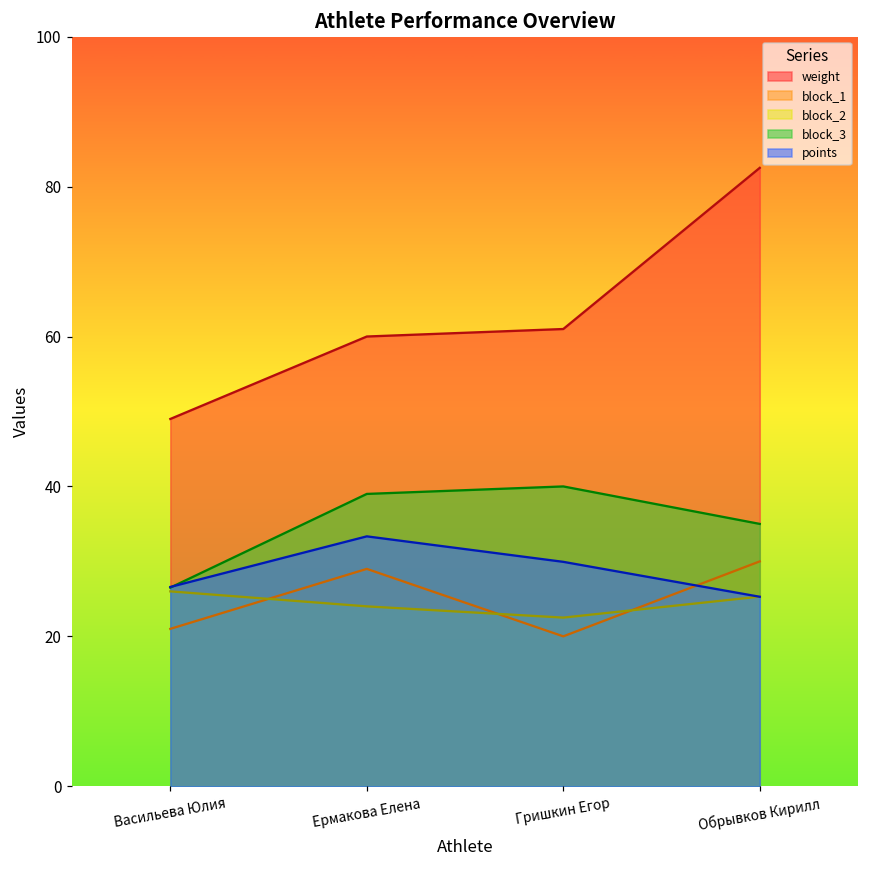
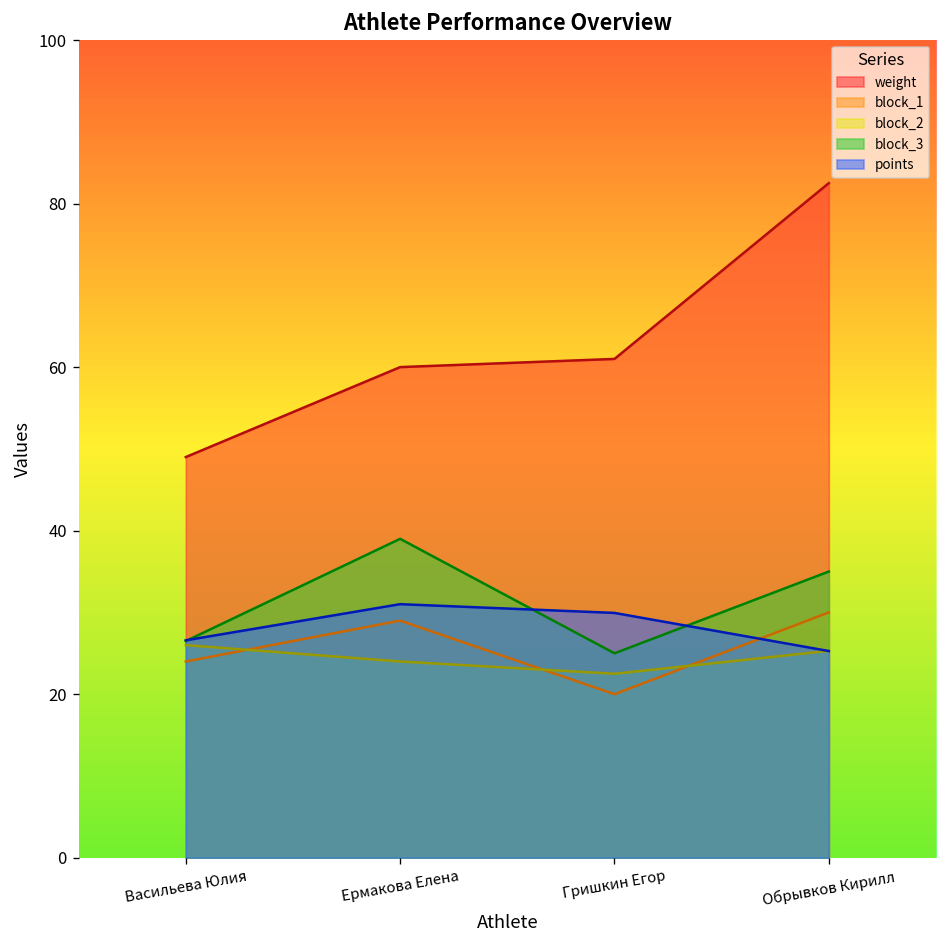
  {
    "weight": {
      "Васильева Юлия": 49,
      "Ермакова Елена": 60,
      "Гришкин Егор": 61,
      "Обрывков Кирилл": 83
    },
    "block_1": {
-     "Васильева Юлия": 21,
+     "Васильева Юлия": 24,
      "Ермакова Елена": 29,
      "Гришкин Егор": 20,
      "Обрывков Кирилл": 30
    },
    "block_2": {
      "Васильева Юлия": 26,
      "Ермакова Елена": 24,
      "Гришкин Егор": 23
    },
    "block_3": {
      "Ермакова Елена": 39,
-     "Гришкин Егор": 40,
+     "Гришкин Егор": 25,
      "Обрывков Кирилл": 35
    },
    "points": {
-     "Ермакова Елена": 33,
+     "Ермакова Елена": 31,
      "Гришкин Егор": 30
    }
  }
